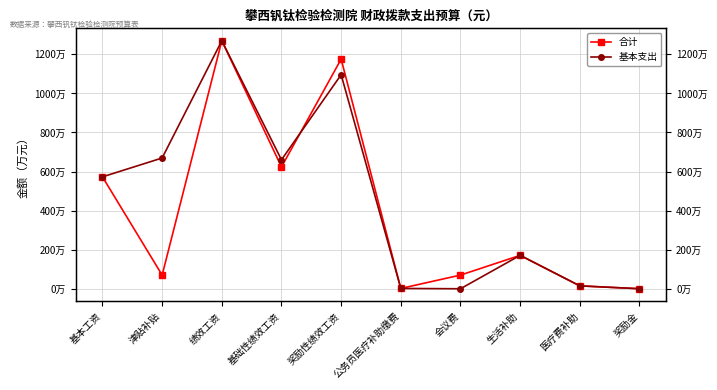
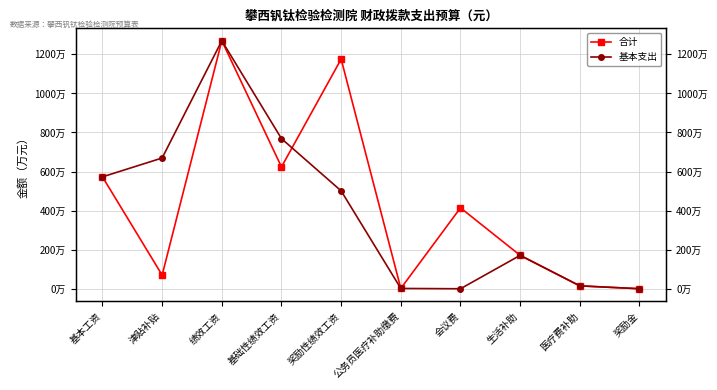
  {
    "合计": {
      "津贴补贴": "70万",
      "基础性绩效工资": "620万",
      "奖励性绩效工资": "1180万",
-     "会议费": "70万"
+     "会议费": "410万"
    },
    "基本支出": {
      "津贴补贴": "670万",
-     "基础性绩效工资": "660万",
-     "奖励性绩效工资": "1100万",
+     "基础性绩效工资": "770万",
+     "奖励性绩效工资": "500万",
      "会议费": "0万"
    }
  }
